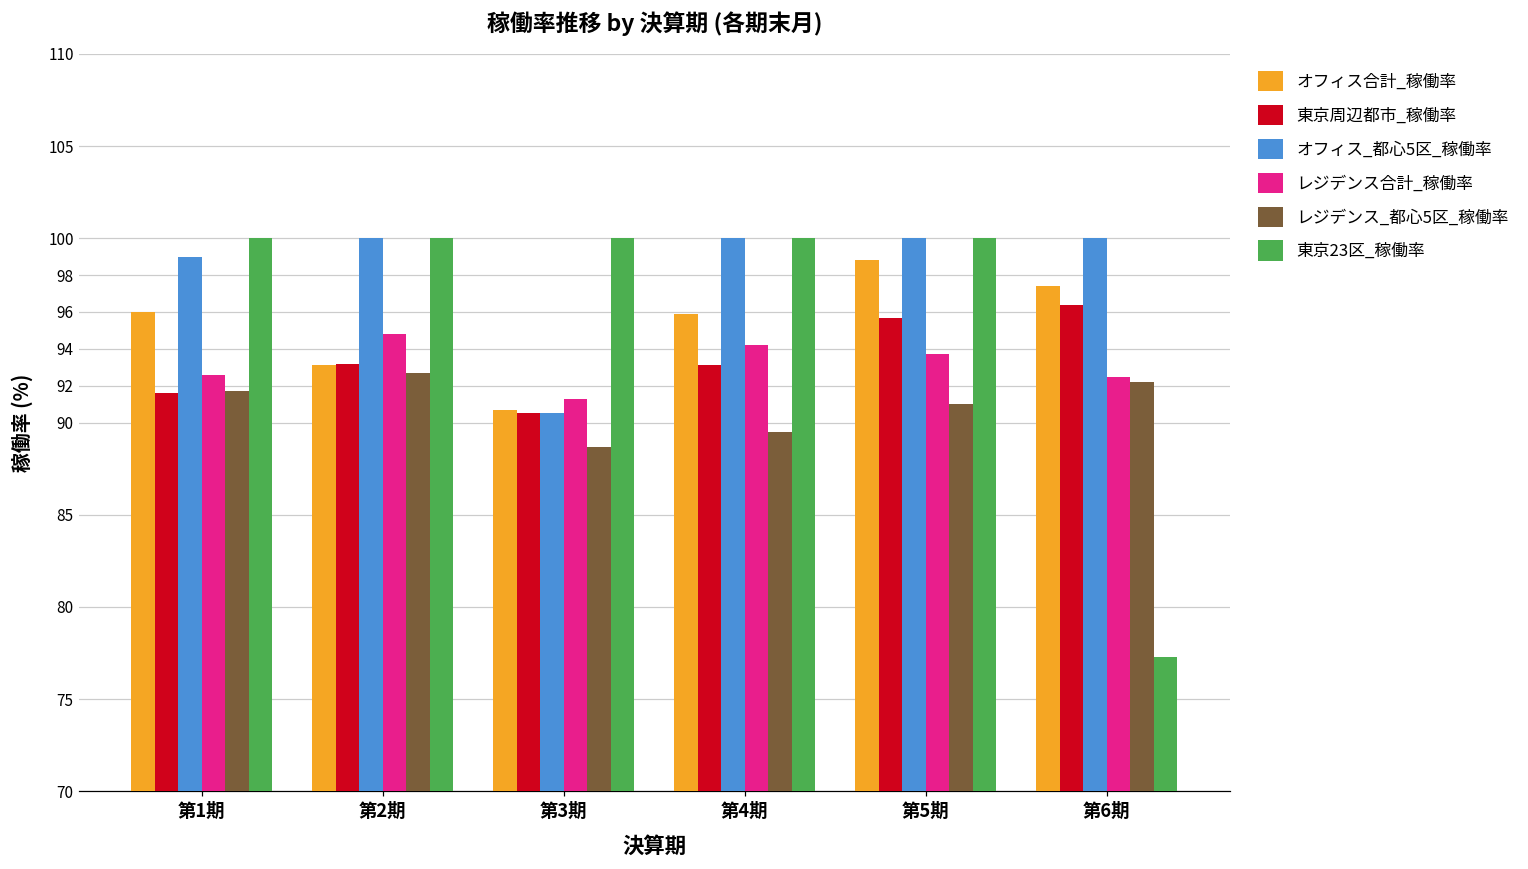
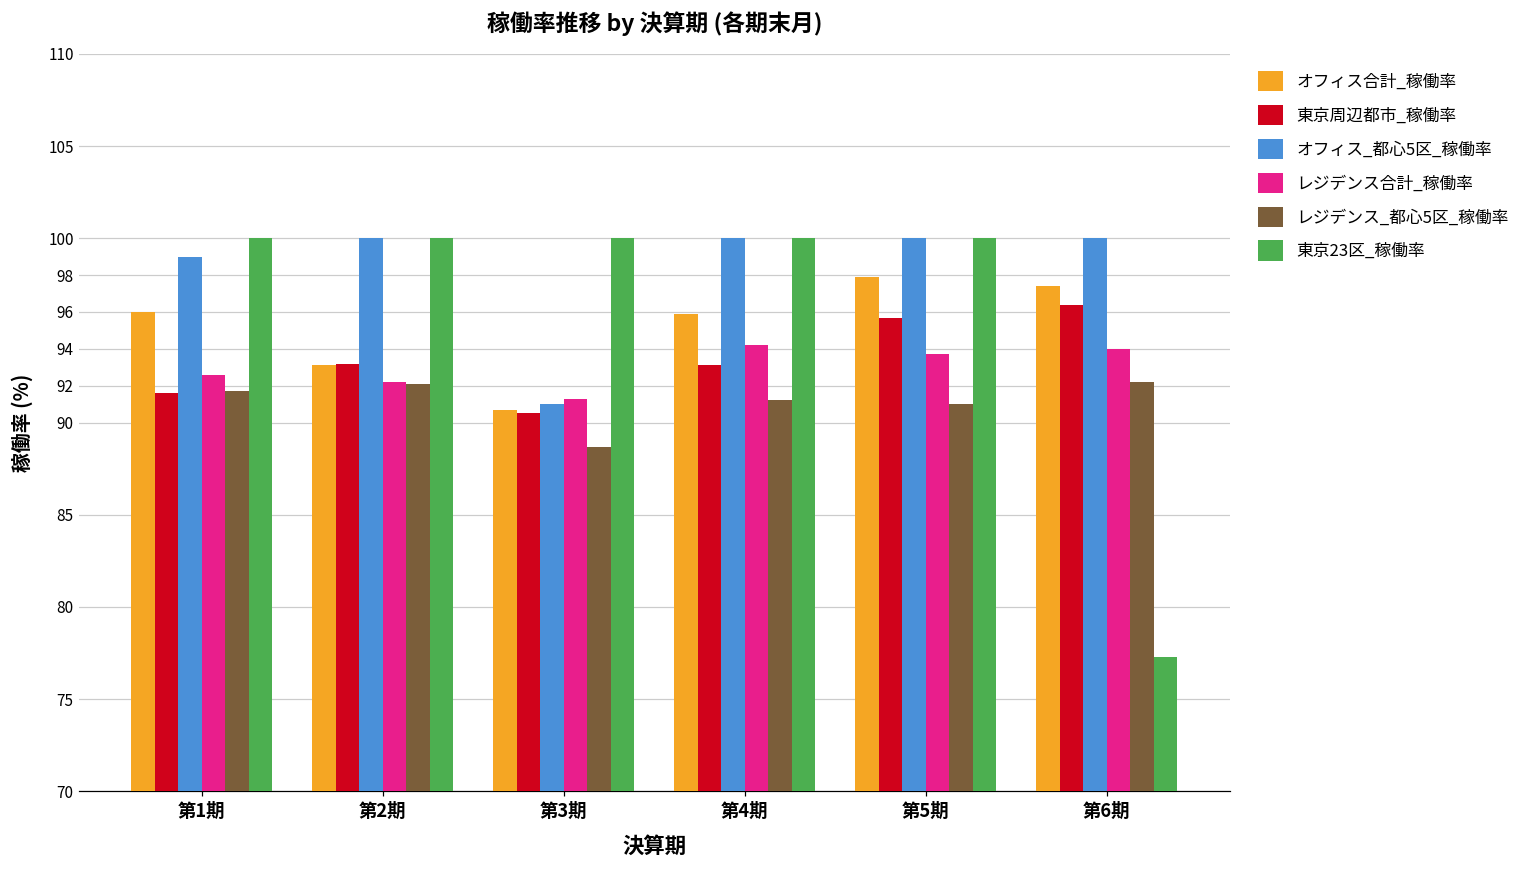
  {
    "オフィス合計_稼働率": {
      "第1期": 96.0,
      "第2期": 93.1,
      "第3期": 90.7,
      "第4期": 95.9,
-     "第5期": 98.8,
+     "第5期": 97.9,
      "第6期": 97.4
    },
    "東京周辺都市_稼働率": {
      "第1期": 91.6,
      "第2期": 93.2,
      "第3期": 90.5,
      "第4期": 93.1,
      "第5期": 95.7,
      "第6期": 96.4
    },
    "オフィス_都心5区_稼働率": {
      "第1期": 99.0,
      "第2期": 100.0,
-     "第3期": 90.5,
+     "第3期": 91.0,
      "第4期": 100.0,
      "第5期": 100.0,
      "第6期": 100.0
    },
    "レジデンス合計_稼働率": {
      "第1期": 92.6,
-     "第2期": 94.8,
+     "第2期": 92.2,
      "第3期": 91.3,
      "第4期": 94.2,
      "第5期": 93.7,
-     "第6期": 92.5
+     "第6期": 94.0
    },
    "レジデンス_都心5区_稼働率": {
      "第1期": 91.7,
-     "第2期": 92.7,
+     "第2期": 92.1,
      "第3期": 88.7,
-     "第4期": 89.5,
+     "第4期": 91.2,
      "第5期": 91.0,
      "第6期": 92.2
    },
    "東京23区_稼働率": {
      "第1期": 100.0,
      "第2期": 100.0,
      "第3期": 100.0,
      "第4期": 100.0,
      "第5期": 100.0,
      "第6期": 77.3
    }
  }
